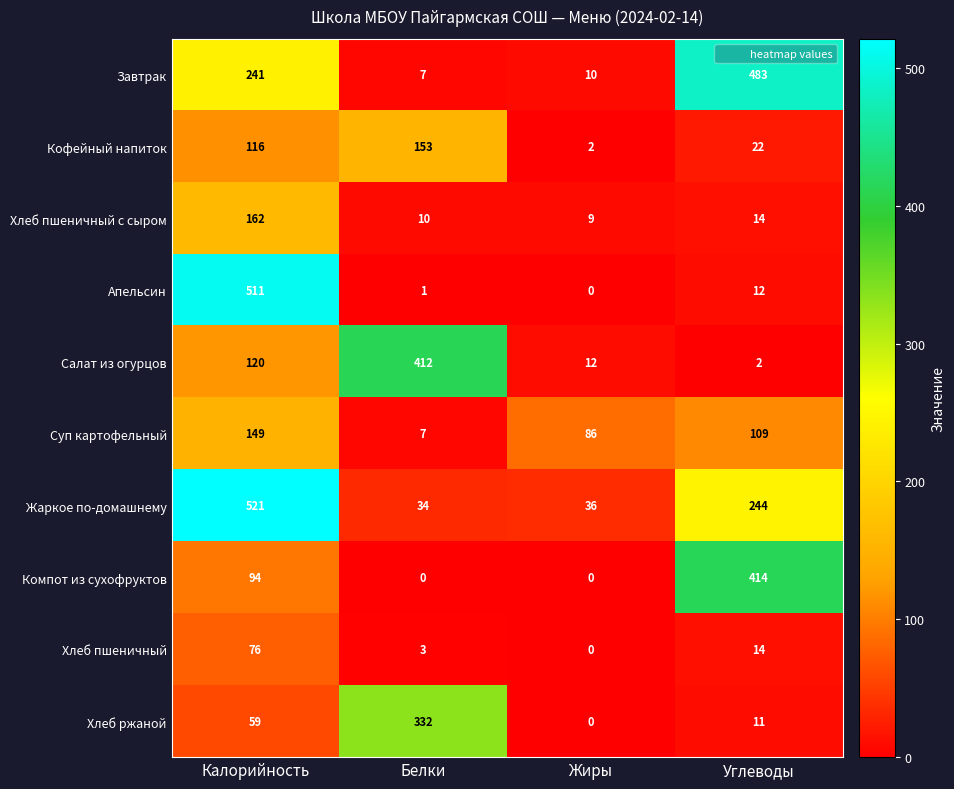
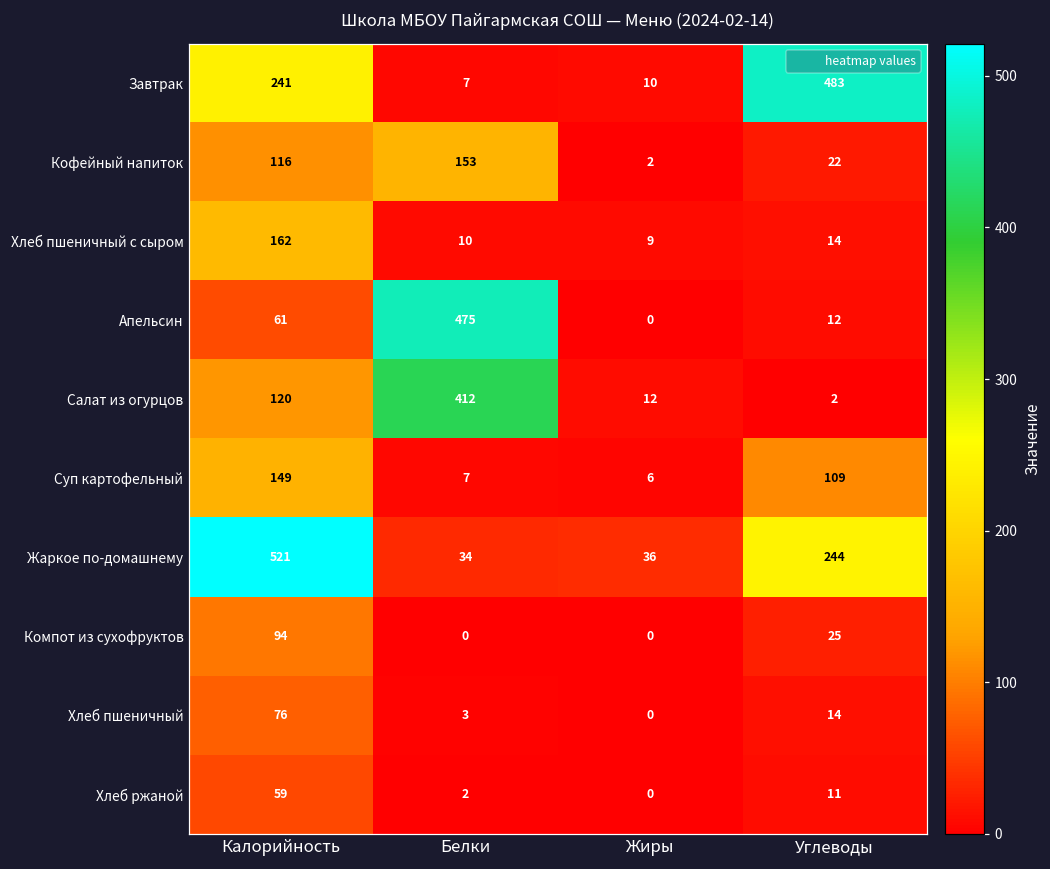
  {
    "Завтрак": {
      "Калорийность": 241,
      "Белки": 7,
      "Жиры": 10,
      "Углеводы": 483
    },
    "Кофейный напиток": {
      "Калорийность": 116,
      "Белки": 153,
      "Жиры": 2,
      "Углеводы": 22
    },
    "Хлеб пшеничный с сыром": {
      "Калорийность": 162,
      "Белки": 10,
      "Жиры": 9,
      "Углеводы": 14
    },
    "Апельсин": {
-     "Калорийность": 511,
-     "Белки": 1,
+     "Калорийность": 61,
+     "Белки": 475,
      "Жиры": 0,
      "Углеводы": 12
    },
    "Салат из огурцов": {
      "Калорийность": 120,
      "Белки": 412,
      "Жиры": 12,
      "Углеводы": 2
    },
    "Суп картофельный": {
      "Калорийность": 149,
      "Белки": 7,
-     "Жиры": 86,
+     "Жиры": 6,
      "Углеводы": 109
    },
    "Жаркое по-домашнему": {
      "Калорийность": 521,
      "Белки": 34,
      "Жиры": 36,
      "Углеводы": 244
    },
    "Компот из сухофруктов": {
      "Калорийность": 94,
      "Белки": 0,
      "Жиры": 0,
-     "Углеводы": 414
+     "Углеводы": 25
    },
    "Хлеб пшеничный": {
      "Калорийность": 76,
      "Белки": 3,
      "Жиры": 0,
      "Углеводы": 14
    },
    "Хлеб ржаной": {
      "Калорийность": 59,
-     "Белки": 332,
+     "Белки": 2,
      "Жиры": 0,
      "Углеводы": 11
    }
  }
